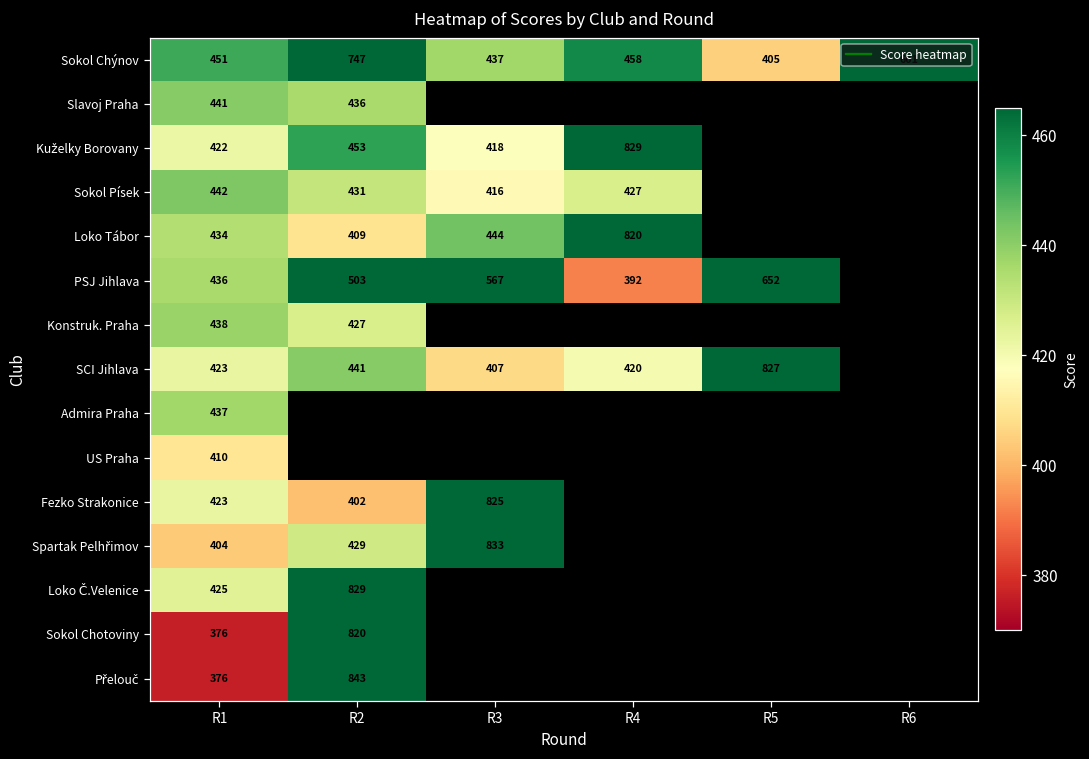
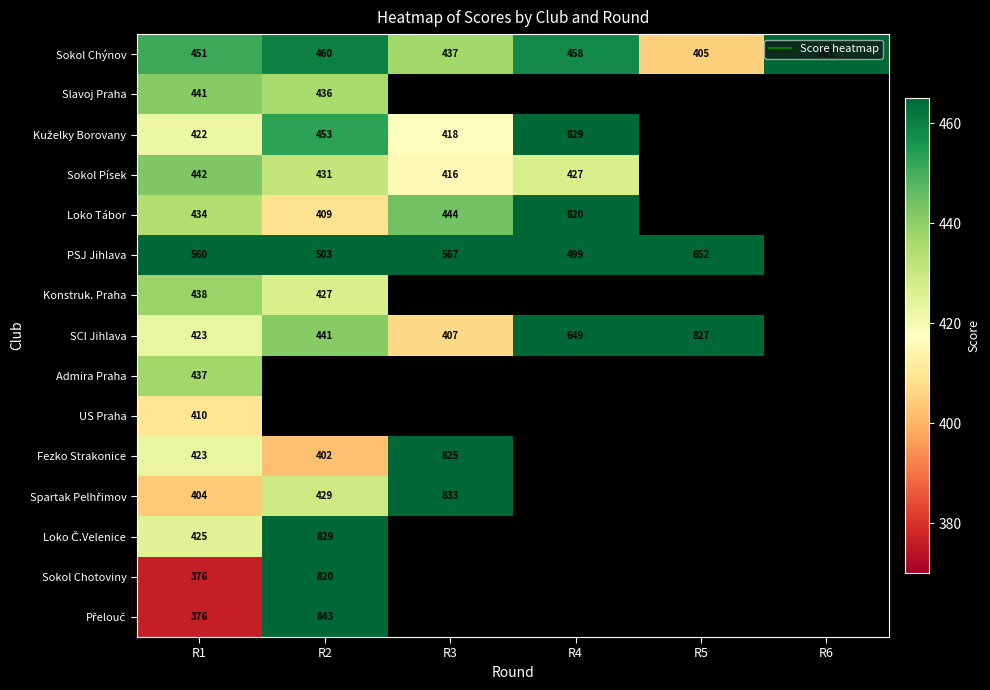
  {
    "Sokol Chýnov": {
      "R1": 451,
-     "R2": 747,
+     "R2": 460,
      "R3": 437,
      "R4": 458,
      "R5": 405
    },
    "Slavoj Praha": {
      "R1": 441,
      "R2": 436
    },
    "Kuželky Borovany": {
      "R1": 422,
      "R2": 453,
      "R3": 418,
      "R4": 829
    },
    "Sokol Písek": {
      "R1": 442,
      "R2": 431,
      "R3": 416,
      "R4": 427
    },
    "Loko Tábor": {
      "R1": 434,
      "R2": 409,
      "R3": 444,
      "R4": 820
    },
    "PSJ Jihlava": {
-     "R1": 436,
+     "R1": 560,
      "R2": 503,
      "R3": 567,
-     "R4": 392,
+     "R4": 499,
      "R5": 652
    },
    "Konstruk. Praha": {
      "R1": 438,
      "R2": 427
    },
    "SCI Jihlava": {
      "R1": 423,
      "R2": 441,
      "R3": 407,
-     "R4": 420,
+     "R4": 649,
      "R5": 827
    },
    "Admira Praha": {
      "R1": 437
    },
    "US Praha": {
      "R1": 410
    },
    "Fezko Strakonice": {
      "R1": 423,
      "R2": 402,
      "R3": 825
    },
    "Spartak Pelhřimov": {
      "R1": 404,
      "R2": 429,
      "R3": 833
    },
    "Loko Č.Velenice": {
      "R1": 425,
      "R2": 829
    },
    "Sokol Chotoviny": {
      "R1": 376,
      "R2": 820
    },
    "Přelouč": {
      "R1": 376,
      "R2": 843
    }
  }
